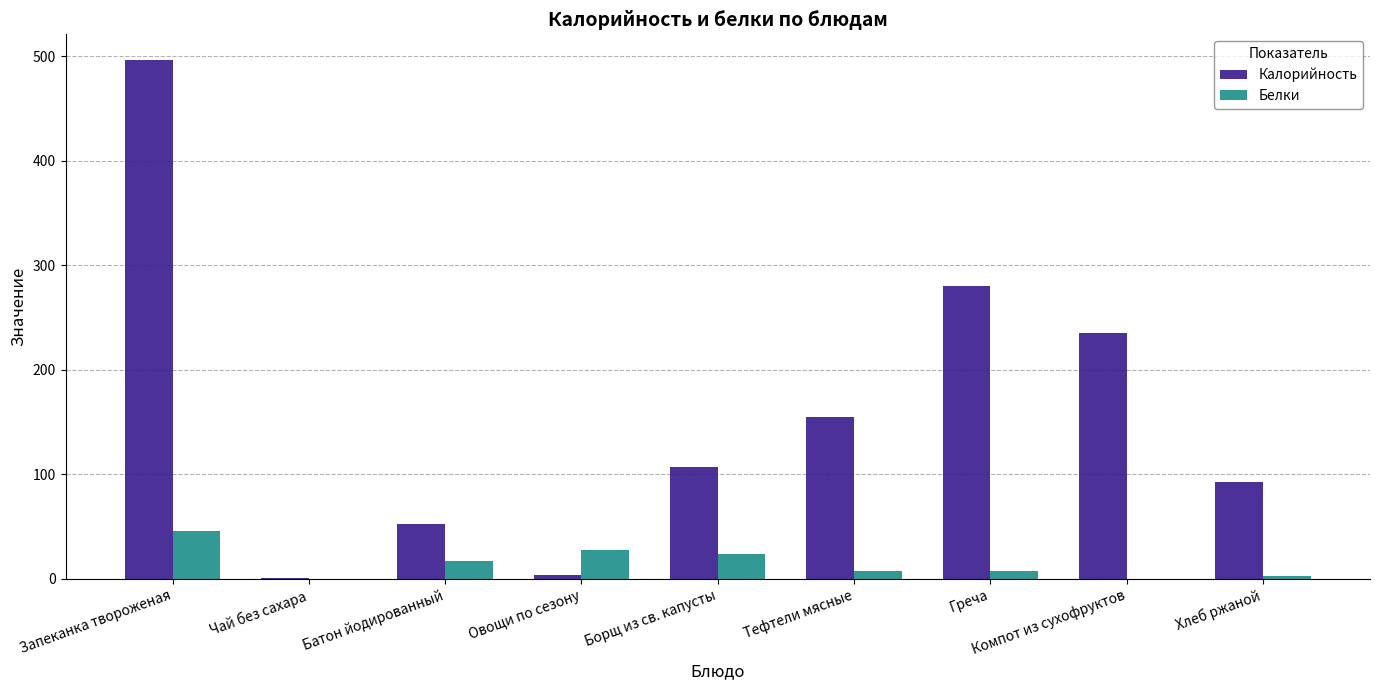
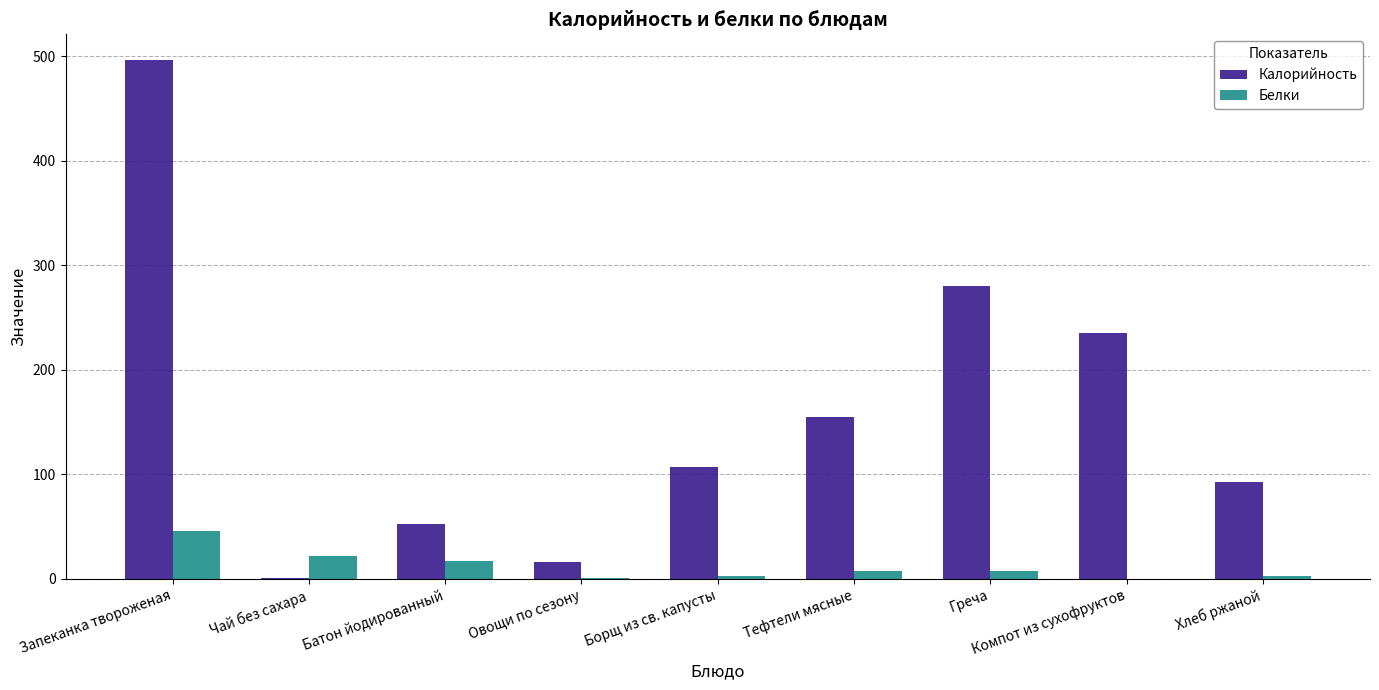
  {
    "Калорийность": {
      "Запеканка твороженая": 496,
      "Батон йодированный": 52,
-     "Овощи по сезону": 4,
+     "Овощи по сезону": 16,
      "Борщ из св. капусты": 107,
      "Тефтели мясные": 155,
      "Греча": 280,
      "Компот из сухофруктов": 235,
      "Хлеб ржаной": 92
    },
    "Белки": {
      "Запеканка твороженая": 46,
-     "Чай без сахара": 0,
+     "Чай без сахара": 21,
      "Батон йодированный": 17,
-     "Овощи по сезону": 28,
-     "Борщ из св. капусты": 23,
+     "Овощи по сезону": 0,
+     "Борщ из св. капусты": 2,
      "Тефтели мясные": 8,
      "Греча": 8,
      "Хлеб ржаной": 3
    }
  }
